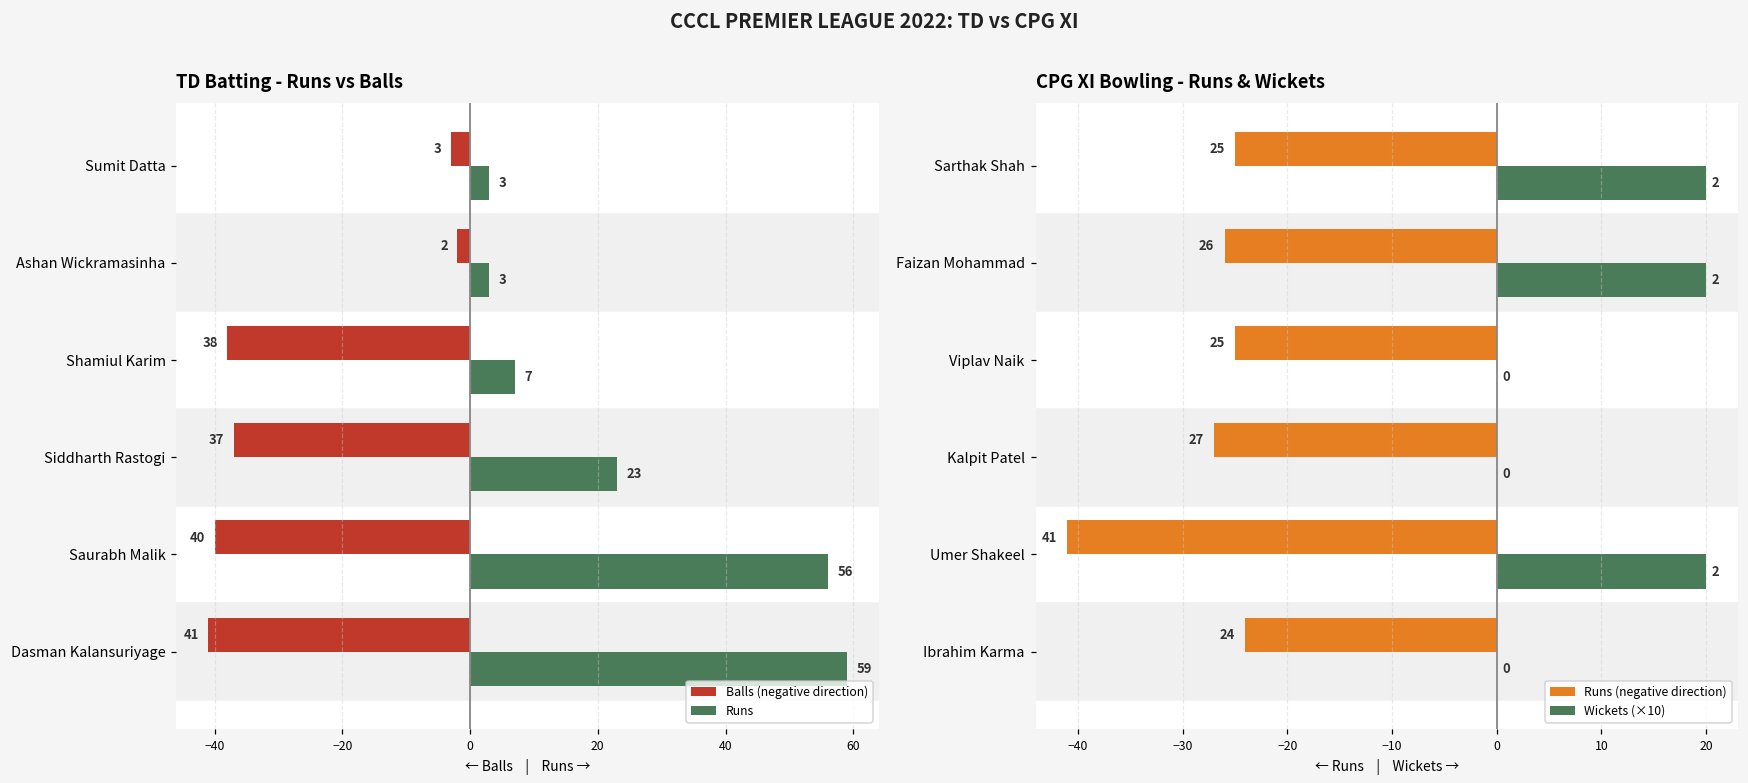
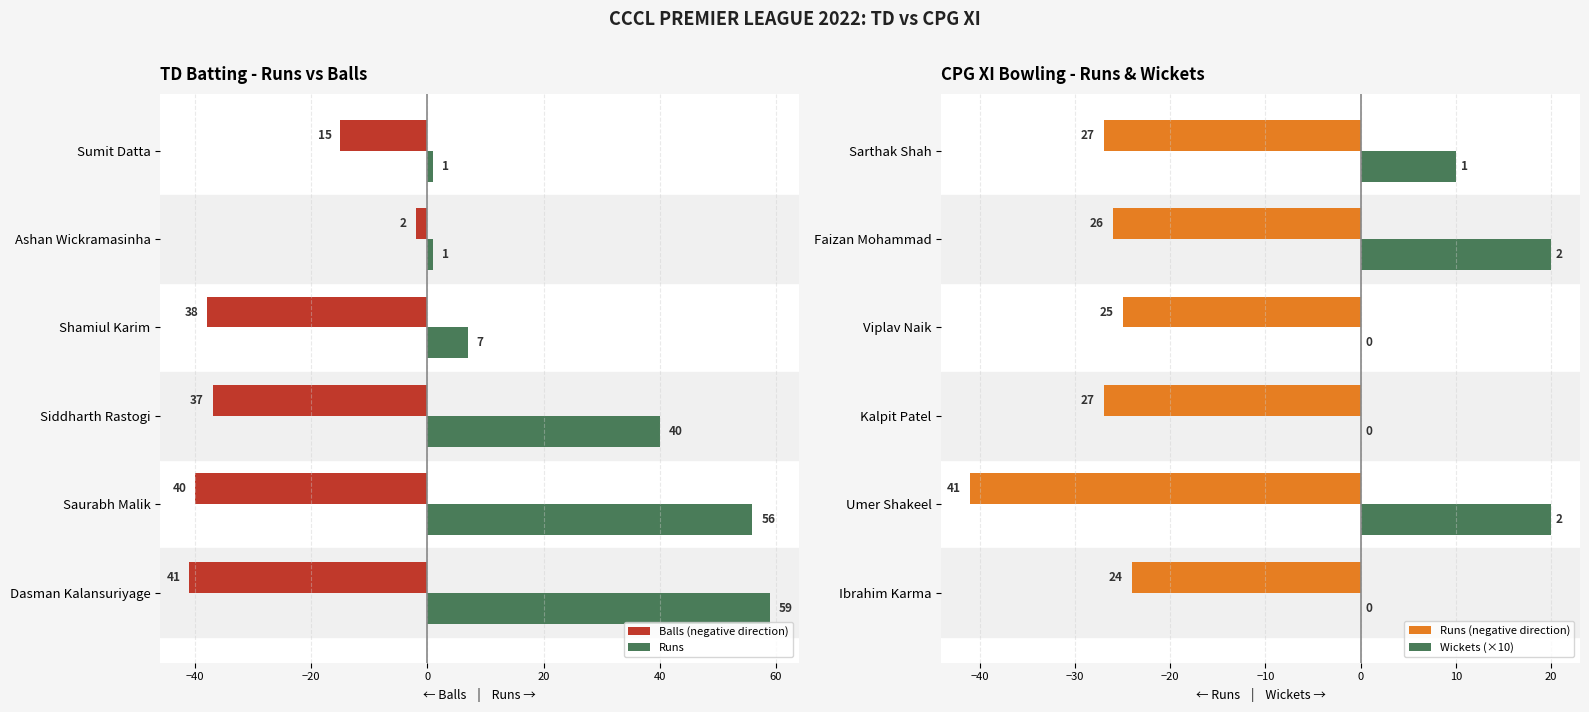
  {
    "TD Batting - Runs vs Balls": {
      "Balls (negative direction)": {
-       "Sumit Datta": 3
+       "Sumit Datta": 15
      },
      "Runs": {
-       "Sumit Datta": 3,
-       "Ashan Wickramasinha": 3,
+       "Sumit Datta": 1,
+       "Ashan Wickramasinha": 1,
        "Shamiul Karim": 7,
-       "Siddharth Rastogi": 23,
+       "Siddharth Rastogi": 40,
        "Saurabh Malik": 56,
        "Dasman Kalansuriyage": 59
      }
    },
    "CPG XI Bowling - Runs & Wickets": {
      "Runs (negative direction)": {
-       "Sarthak Shah": 25
+       "Sarthak Shah": 27
      },
      "Wickets (×10)": {
-       "Sarthak Shah": 2,
+       "Sarthak Shah": 1,
        "Viplav Naik": 0,
        "Kalpit Patel": 0,
        "Ibrahim Karma": 0
      }
    }
  }
